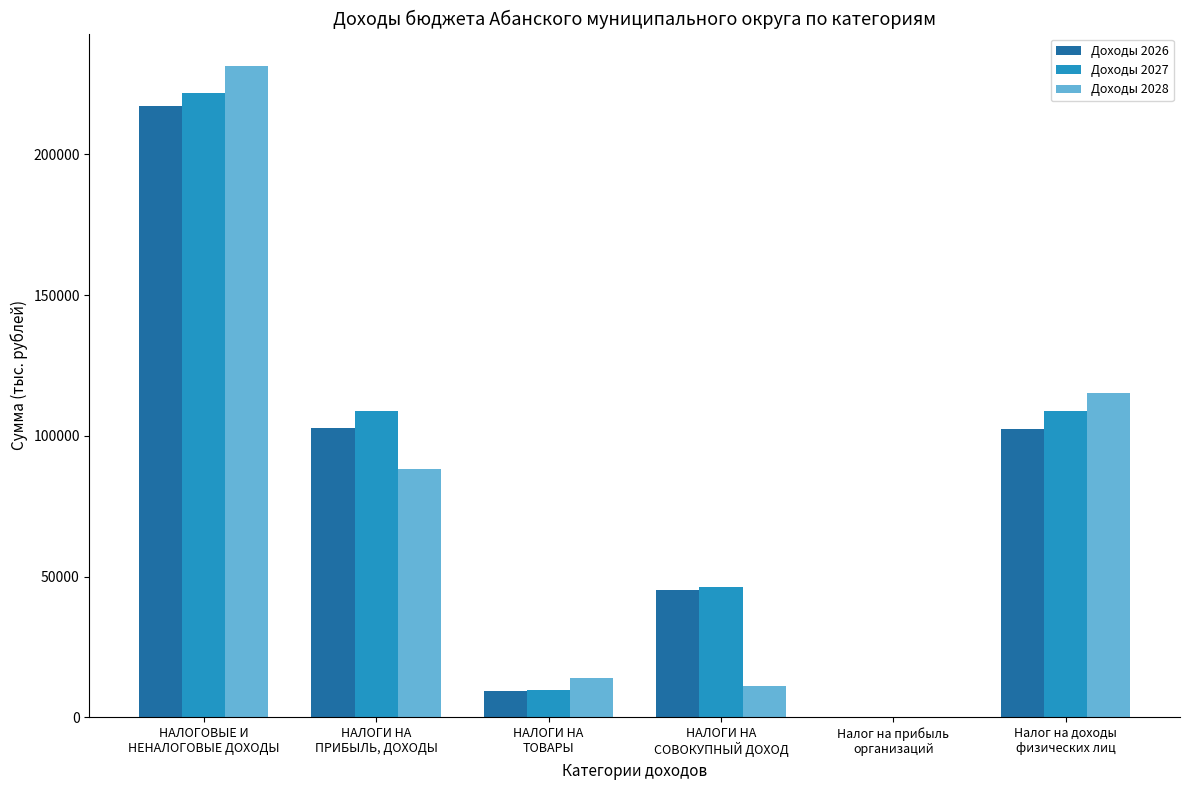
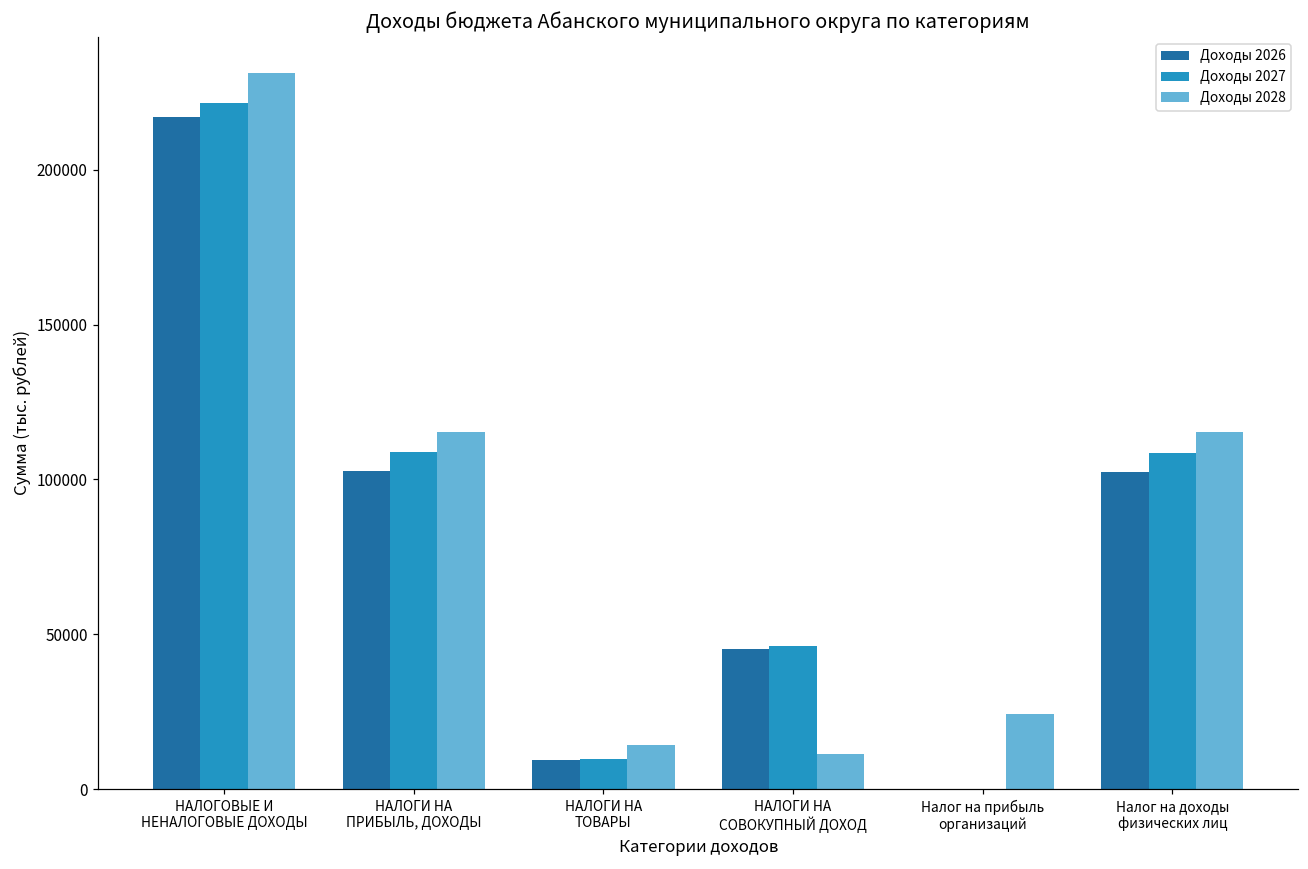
  {
    "Доходы 2028": {
      "НАЛОГОВЫЕ И НЕНАЛОГОВЫЕ ДОХОДЫ": 231000,
-     "НАЛОГИ НА ПРИБЫЛЬ, ДОХОДЫ": 88000,
+     "НАЛОГИ НА ПРИБЫЛЬ, ДОХОДЫ": 115000,
      "НАЛОГИ НА ТОВАРЫ": 14000,
      "НАЛОГИ НА СОВОКУПНЫЙ ДОХОД": 11000,
-     "Налог на прибыль организаций": 0,
+     "Налог на прибыль организаций": 24000,
      "Налог на доходы физических лиц": 115000
    }
  }
